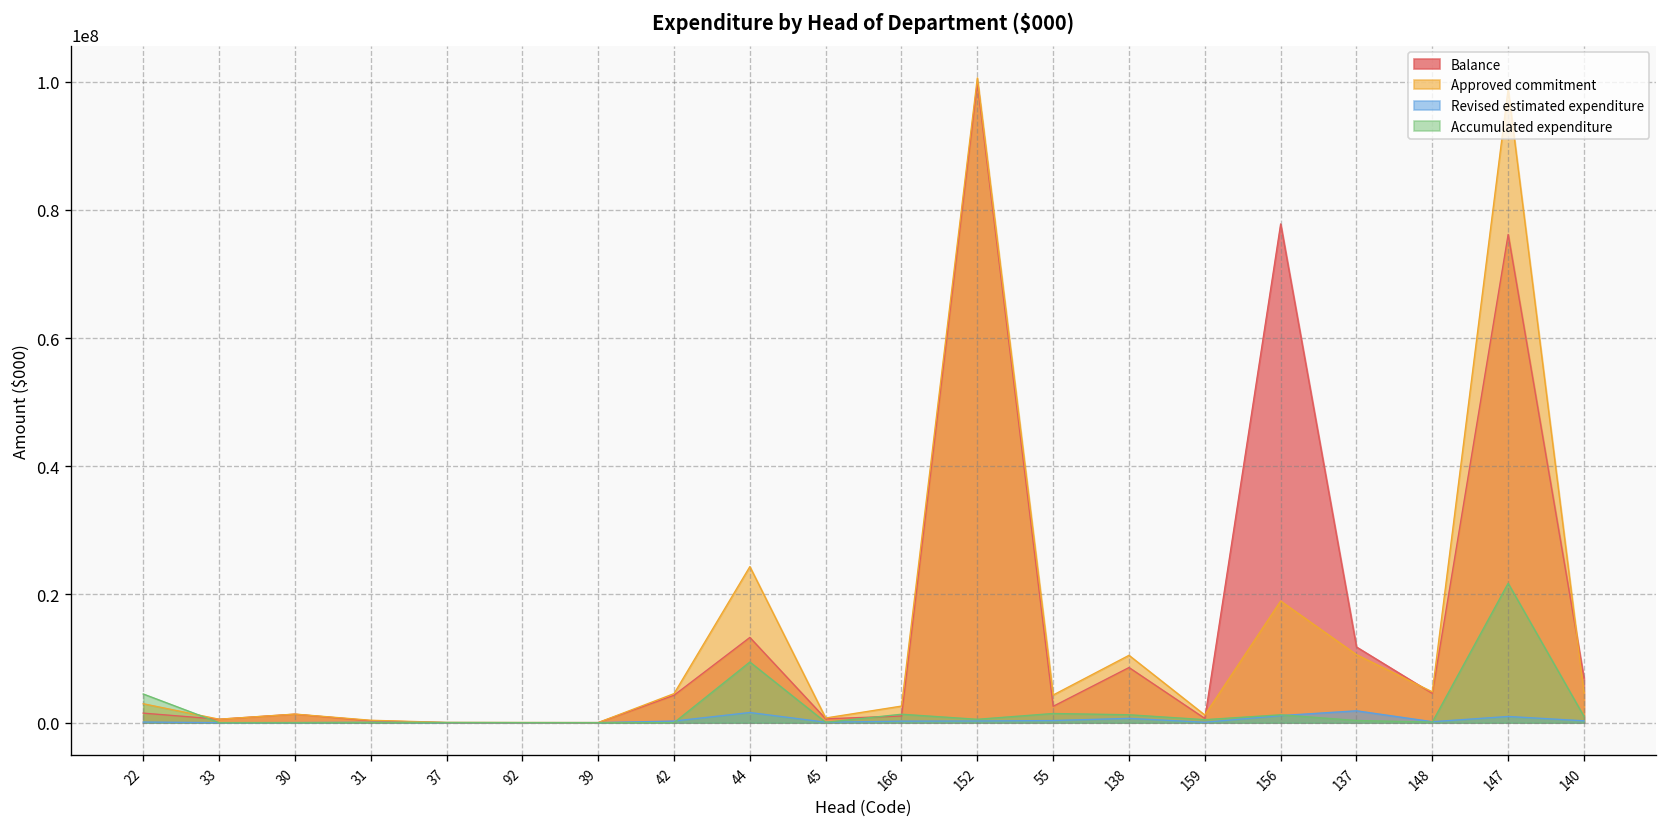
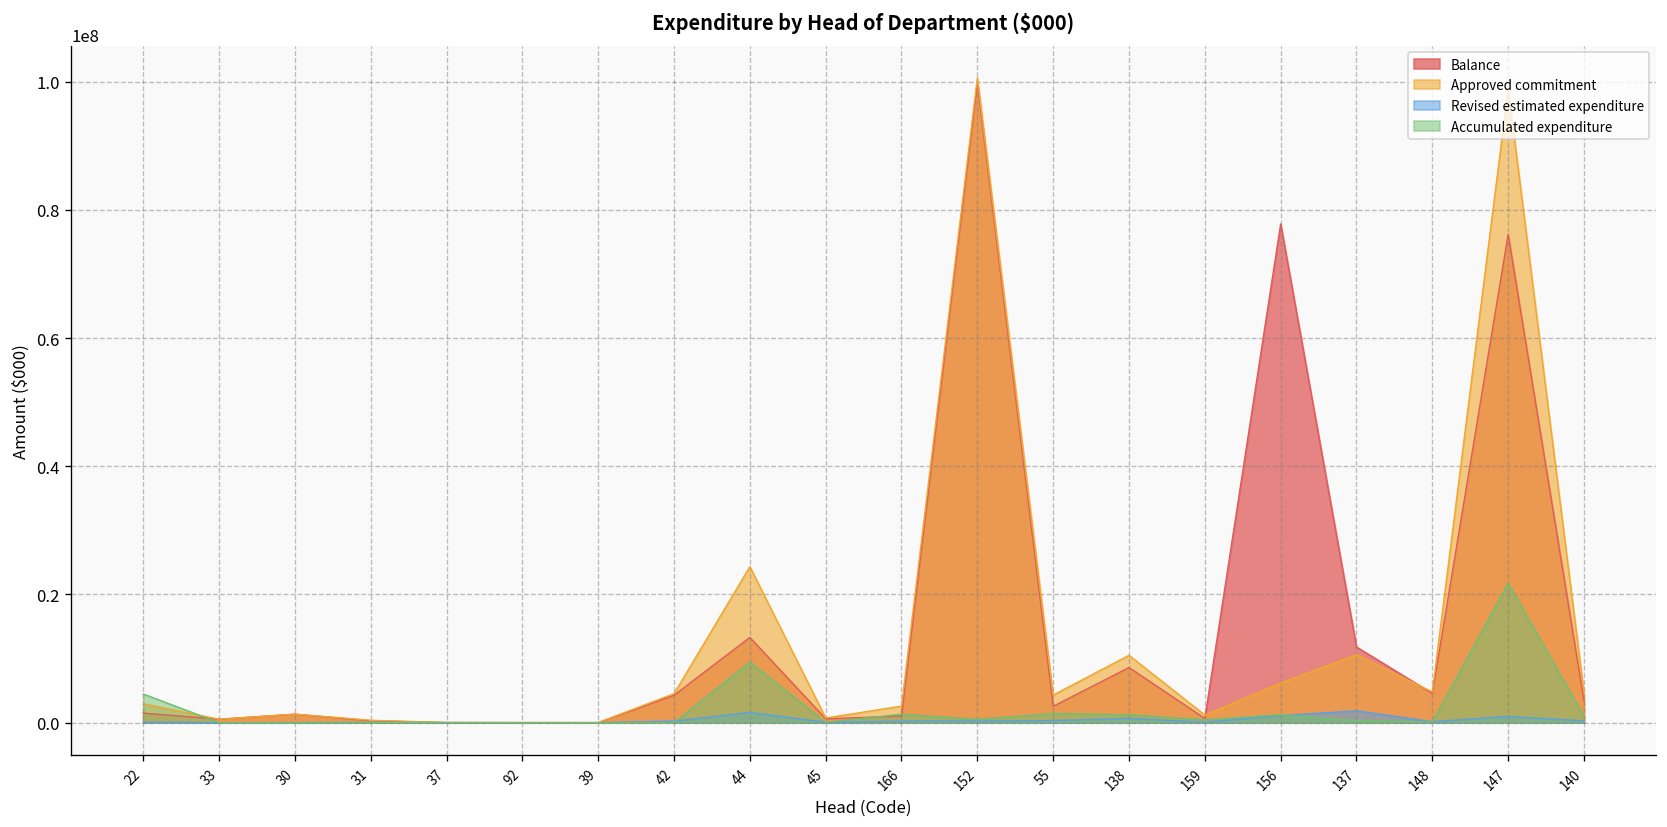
  {
    "Balance": {
      "22": 1000000,
      "44": 13000000,
      "152": 100000000,
      "55": 3000000,
      "138": 9000000,
      "156": 78000000,
      "137": 12000000,
      "147": 76000000,
-     "140": 7000000
+     "140": 3000000
    },
    "Approved commitment": {
      "22": 3000000,
      "44": 24000000,
      "166": 3000000,
      "152": 101000000,
      "55": 4000000,
      "138": 11000000,
      "159": 1000000,
-     "156": 19000000,
+     "156": 6000000,
      "137": 11000000,
      "140": 5000000
    },
    "Revised estimated expenditure": {
      "22": 0,
      "44": 2000000,
      "166": 0,
      "55": 0,
      "138": 1000000,
      "137": 2000000,
      "147": 1000000,
      "140": 0
    },
    "Accumulated expenditure": {
      "22": 4000000,
      "44": 9000000,
      "55": 1000000,
      "138": 1000000,
      "137": 0,
      "147": 22000000,
      "140": 1000000
    }
  }
